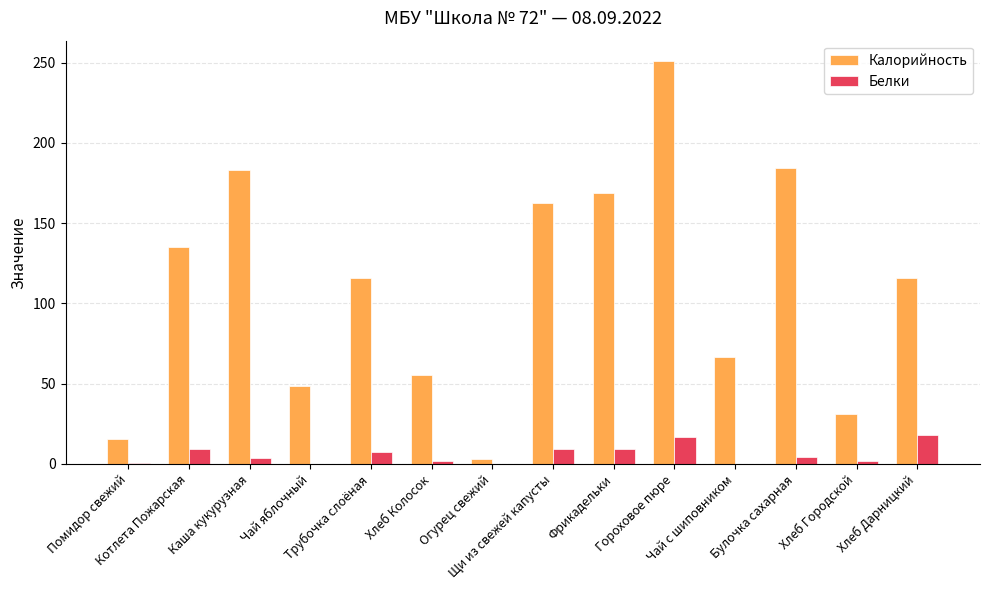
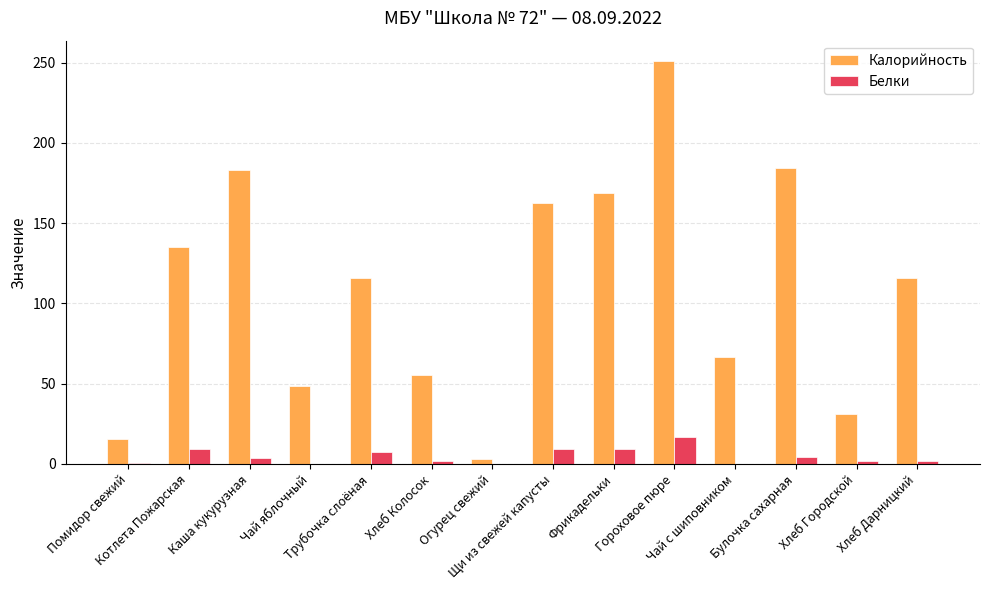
  {
    "Калорийность": {
      "Помидор свежий": 15,
      "Котлета Пожарская": 135,
      "Каша кукурузная": 183,
      "Чай яблочный": 49,
      "Трубочка слоёная": 116,
      "Хлеб Колосок": 56,
      "Огурец свежий": 3,
      "Щи из свежей капусты": 163,
      "Фрикадельки": 169,
      "Гороховое пюре": 251,
      "Чай с шиповником": 67,
      "Булочка сахарная": 184,
      "Хлеб Городской": 31,
      "Хлеб Дарницкий": 116
    },
    "Белки": {
      "Котлета Пожарская": 9,
      "Каша кукурузная": 3,
      "Трубочка слоёная": 8,
      "Хлеб Колосок": 2,
      "Щи из свежей капусты": 9,
      "Фрикадельки": 9,
      "Гороховое пюре": 17,
      "Булочка сахарная": 5,
      "Хлеб Городской": 2,
-     "Хлеб Дарницкий": 18
+     "Хлеб Дарницкий": 2
    }
  }
